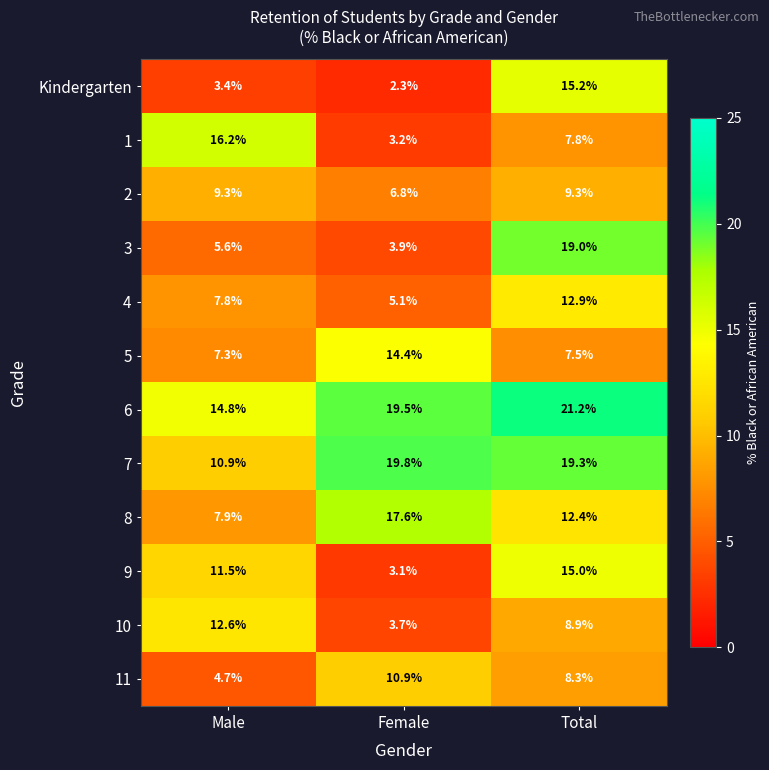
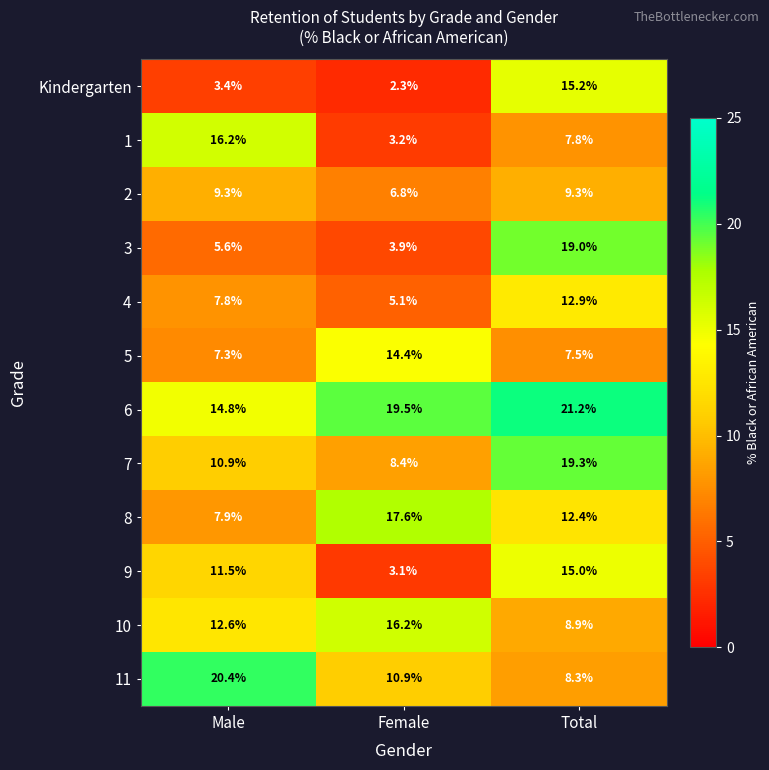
  {
    "Kindergarten": {
      "Male": "3.4%",
      "Female": "2.3%",
      "Total": "15.2%"
    },
    "1": {
      "Male": "16.2%",
      "Female": "3.2%",
      "Total": "7.8%"
    },
    "2": {
      "Male": "9.3%",
      "Female": "6.8%",
      "Total": "9.3%"
    },
    "3": {
      "Male": "5.6%",
      "Female": "3.9%",
      "Total": "19.0%"
    },
    "4": {
      "Male": "7.8%",
      "Female": "5.1%",
      "Total": "12.9%"
    },
    "5": {
      "Male": "7.3%",
      "Female": "14.4%",
      "Total": "7.5%"
    },
    "6": {
      "Male": "14.8%",
      "Female": "19.5%",
      "Total": "21.2%"
    },
    "7": {
      "Male": "10.9%",
-     "Female": "19.8%",
+     "Female": "8.4%",
      "Total": "19.3%"
    },
    "8": {
      "Male": "7.9%",
      "Female": "17.6%",
      "Total": "12.4%"
    },
    "9": {
      "Male": "11.5%",
      "Female": "3.1%",
      "Total": "15.0%"
    },
    "10": {
      "Male": "12.6%",
-     "Female": "3.7%",
+     "Female": "16.2%",
      "Total": "8.9%"
    },
    "11": {
-     "Male": "4.7%",
+     "Male": "20.4%",
      "Female": "10.9%",
      "Total": "8.3%"
    }
  }
